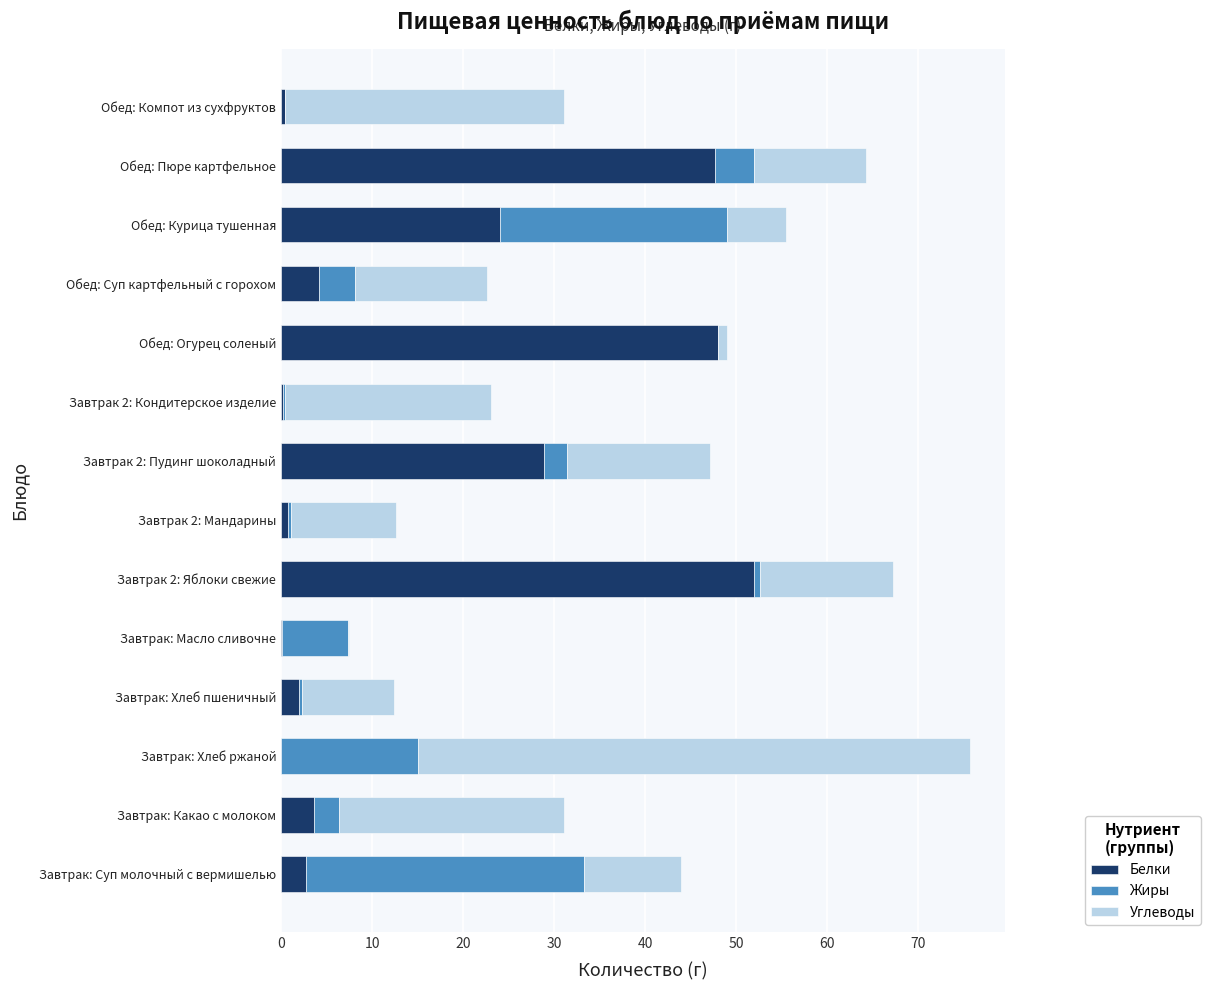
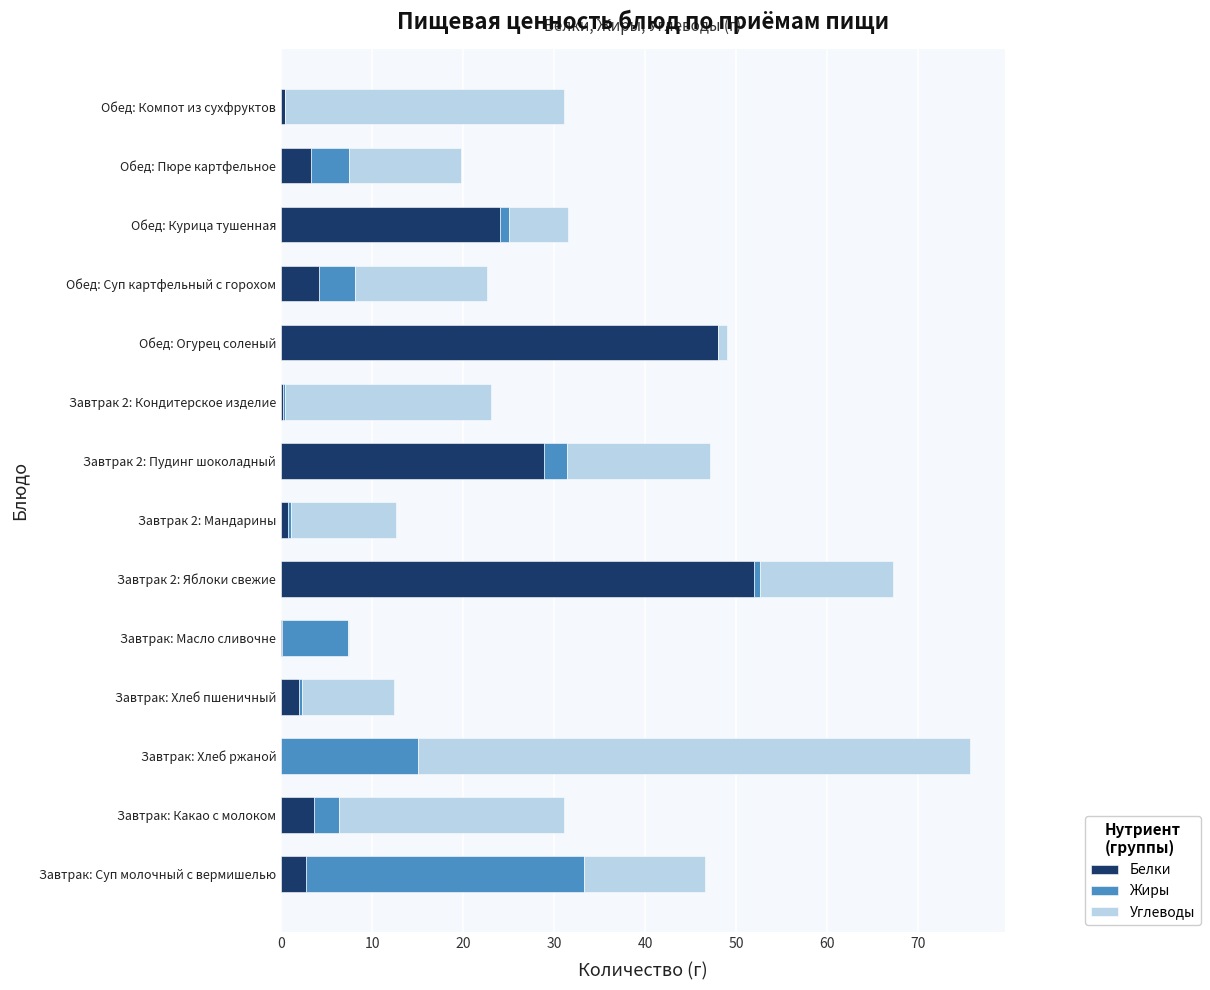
  {
    "Белки": {
      "Обед: Компот из сухфруктов": 0,
-     "Обед: Пюре картфельное": 48,
+     "Обед: Пюре картфельное": 3,
      "Обед: Курица тушенная": 24,
      "Обед: Суп картфельный с горохом": 4,
      "Обед: Огурец соленый": 48,
      "Завтрак 2: Пудинг шоколадный": 29,
      "Завтрак 2: Мандарины": 1,
      "Завтрак 2: Яблоки свежие": 52,
      "Завтрак: Хлеб пшеничный": 2,
      "Завтрак: Какао с молоком": 4,
      "Завтрак: Суп молочный с вермишелью": 3
    },
    "Жиры": {
      "Обед: Компот из сухфруктов": 0,
      "Обед: Пюре картфельное": 4,
-     "Обед: Курица тушенная": 25,
+     "Обед: Курица тушенная": 1,
      "Обед: Суп картфельный с горохом": 4,
      "Завтрак 2: Пудинг шоколадный": 3,
      "Завтрак 2: Мандарины": 0,
      "Завтрак 2: Яблоки свежие": 1,
      "Завтрак: Масло сливочне": 7,
      "Завтрак: Хлеб пшеничный": 0,
      "Завтрак: Хлеб ржаной": 15,
      "Завтрак: Какао с молоком": 3,
      "Завтрак: Суп молочный с вермишелью": 31
    },
    "Углеводы": {
      "Обед: Компот из сухфруктов": 31,
      "Обед: Пюре картфельное": 12,
      "Обед: Курица тушенная": 6,
      "Обед: Суп картфельный с горохом": 14,
      "Обед: Огурец соленый": 1,
      "Завтрак 2: Кондитерское изделие": 23,
      "Завтрак 2: Пудинг шоколадный": 16,
      "Завтрак 2: Мандарины": 12,
      "Завтрак 2: Яблоки свежие": 15,
      "Завтрак: Хлеб пшеничный": 10,
      "Завтрак: Хлеб ржаной": 61,
      "Завтрак: Какао с молоком": 25,
-     "Завтрак: Суп молочный с вермишелью": 11
+     "Завтрак: Суп молочный с вермишелью": 13
    }
  }
